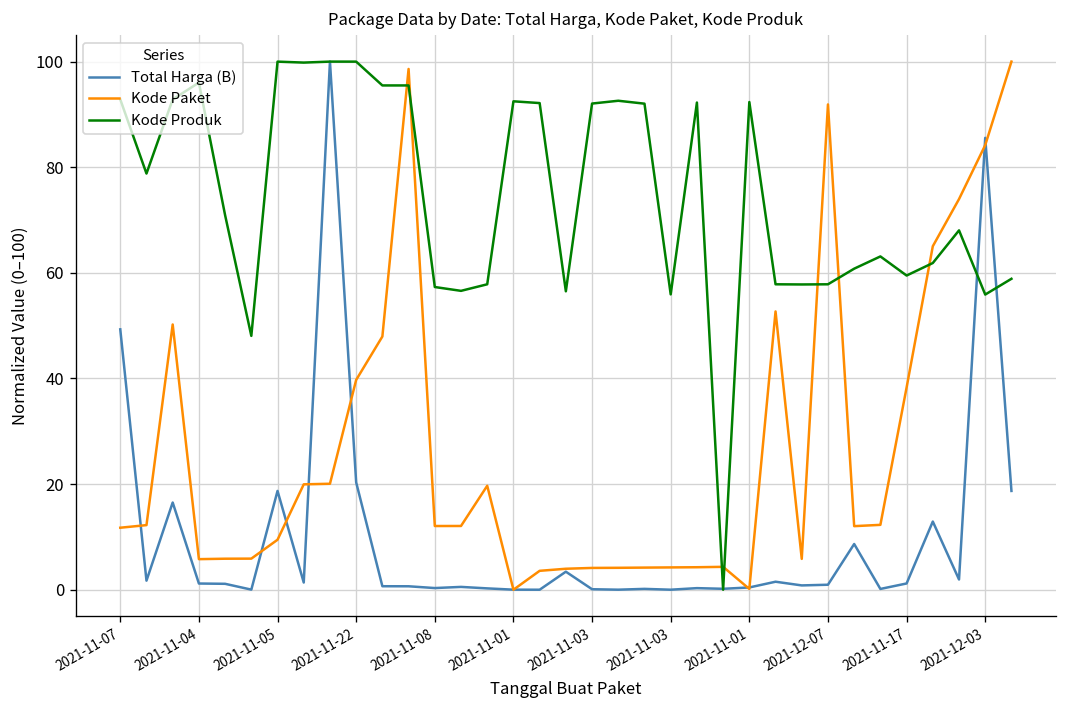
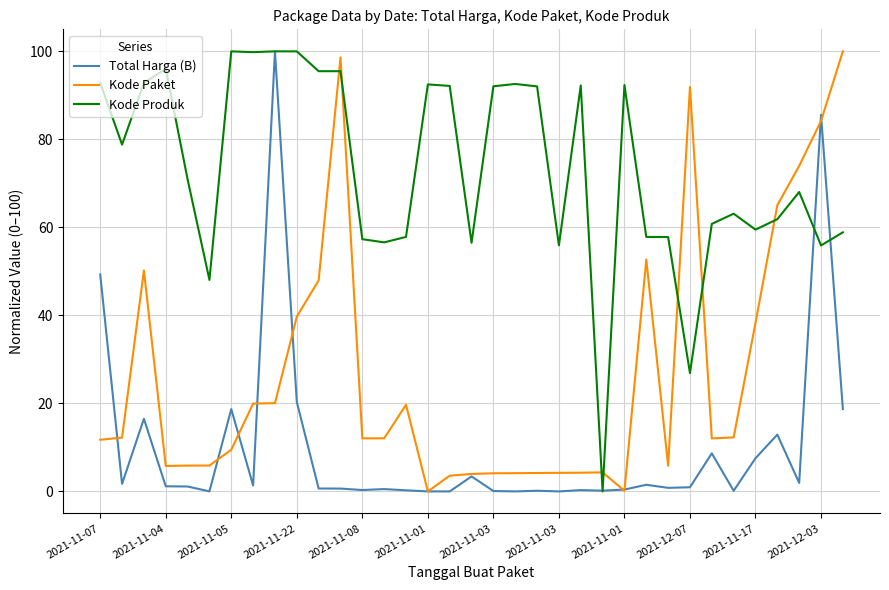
  {
    "Total Harga (B)": {
      "2021-11-07": 49,
      "2021-11-05": 19,
      "2021-11-22": 20,
      "2021-12-07": 1,
-     "2021-11-17": 1,
+     "2021-11-17": 8,
      "2021-12-03": 86
    },
    "Kode Paket": {
      "2021-11-07": 12,
      "2021-11-05": 9,
      "2021-11-22": 40,
      "2021-12-07": 92,
      "2021-11-17": 38,
      "2021-12-03": 84
    },
    "Kode Produk": {
      "2021-11-05": 100,
      "2021-11-22": 100,
-     "2021-12-07": 58,
+     "2021-12-07": 27,
      "2021-11-17": 59,
      "2021-12-03": 56
    }
  }
